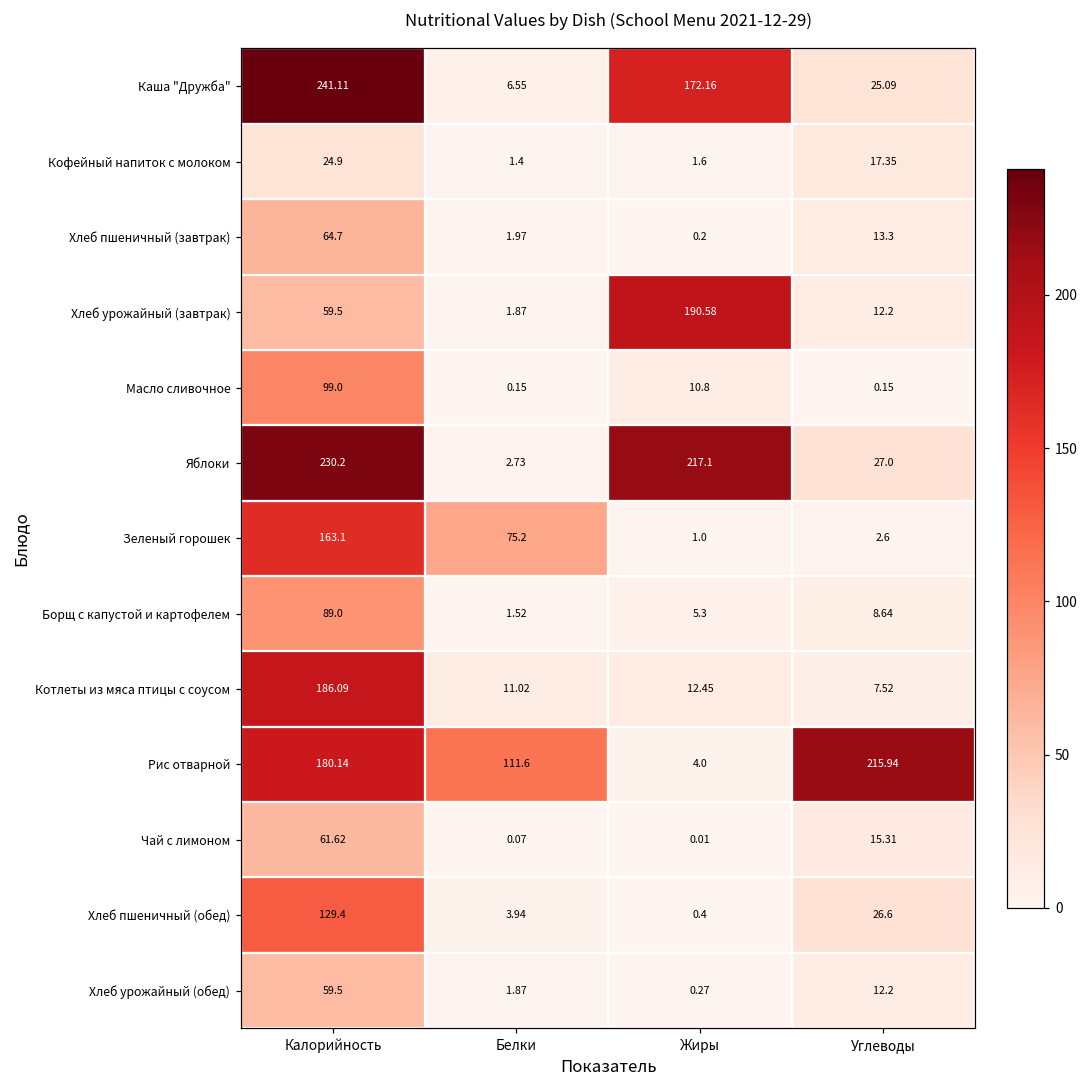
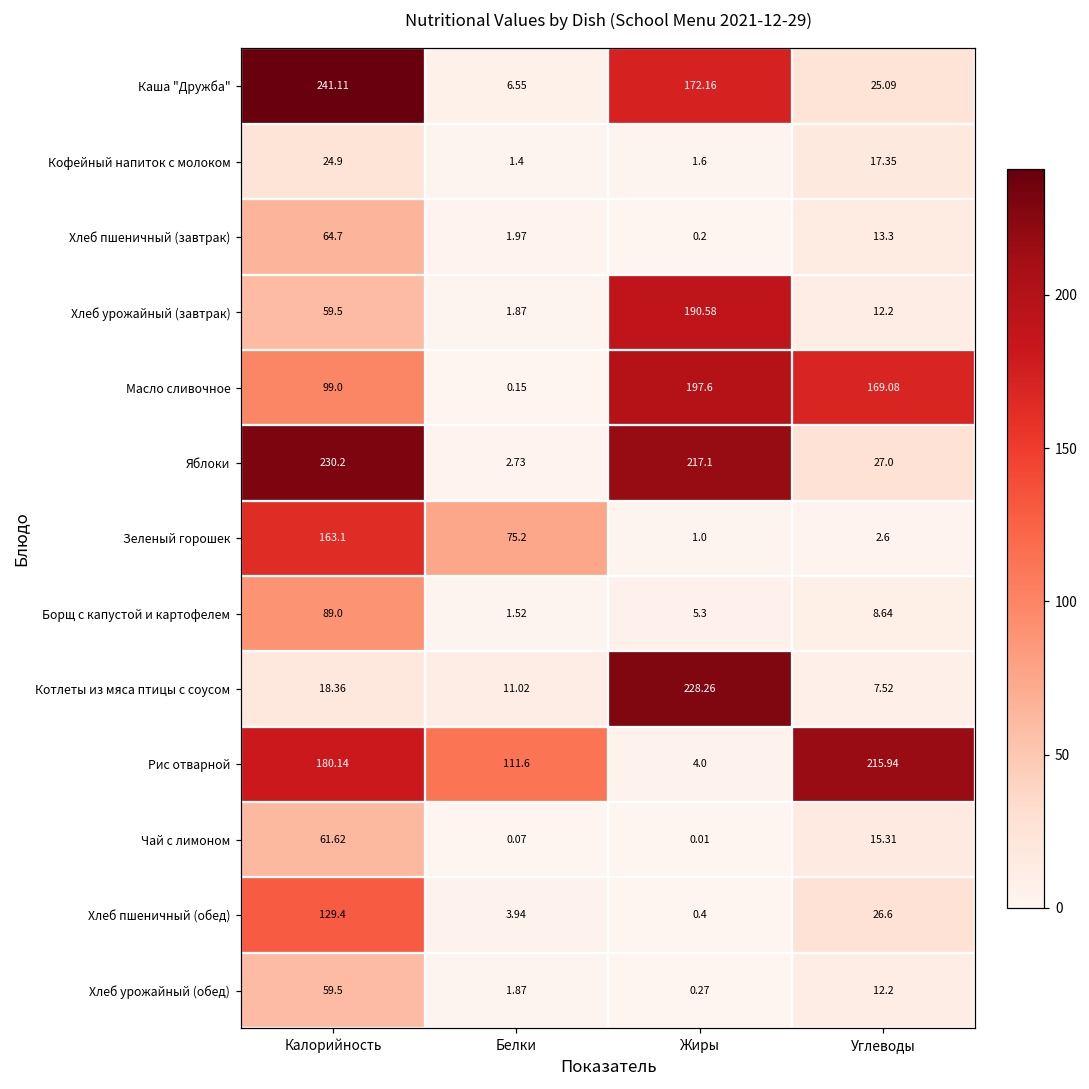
  {
    "Каша \"Дружба\"": {
      "Калорийность": 241.11,
      "Белки": 6.55,
      "Жиры": 172.16,
      "Углеводы": 25.09
    },
    "Кофейный напиток с молоком": {
      "Калорийность": 24.9,
      "Белки": 1.4,
      "Жиры": 1.6,
      "Углеводы": 17.35
    },
    "Хлеб пшеничный (завтрак)": {
      "Калорийность": 64.7,
      "Белки": 1.97,
      "Жиры": 0.2,
      "Углеводы": 13.3
    },
    "Хлеб урожайный (завтрак)": {
      "Калорийность": 59.5,
      "Белки": 1.87,
      "Жиры": 190.58,
      "Углеводы": 12.2
    },
    "Масло сливочное": {
      "Калорийность": 99.0,
      "Белки": 0.15,
-     "Жиры": 10.8,
-     "Углеводы": 0.15
+     "Жиры": 197.6,
+     "Углеводы": 169.08
    },
    "Яблоки": {
      "Калорийность": 230.2,
      "Белки": 2.73,
      "Жиры": 217.1,
      "Углеводы": 27.0
    },
    "Зеленый горошек": {
      "Калорийность": 163.1,
      "Белки": 75.2,
      "Жиры": 1.0,
      "Углеводы": 2.6
    },
    "Борщ с капустой и картофелем": {
      "Калорийность": 89.0,
      "Белки": 1.52,
      "Жиры": 5.3,
      "Углеводы": 8.64
    },
    "Котлеты из мяса птицы с соусом": {
-     "Калорийность": 186.09,
+     "Калорийность": 18.36,
      "Белки": 11.02,
-     "Жиры": 12.45,
+     "Жиры": 228.26,
      "Углеводы": 7.52
    },
    "Рис отварной": {
      "Калорийность": 180.14,
      "Белки": 111.6,
      "Жиры": 4.0,
      "Углеводы": 215.94
    },
    "Чай с лимоном": {
      "Калорийность": 61.62,
      "Белки": 0.07,
      "Жиры": 0.01,
      "Углеводы": 15.31
    },
    "Хлеб пшеничный (обед)": {
      "Калорийность": 129.4,
      "Белки": 3.94,
      "Жиры": 0.4,
      "Углеводы": 26.6
    },
    "Хлеб урожайный (обед)": {
      "Калорийность": 59.5,
      "Белки": 1.87,
      "Жиры": 0.27,
      "Углеводы": 12.2
    }
  }
